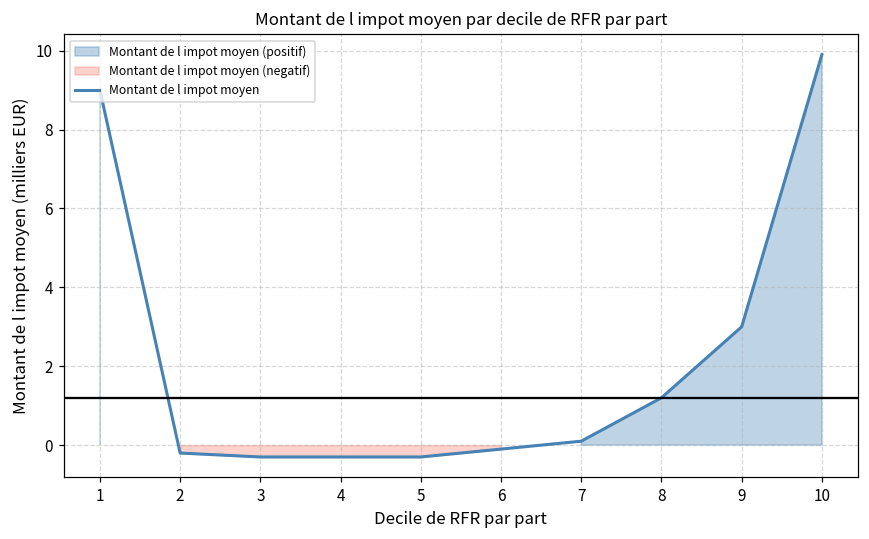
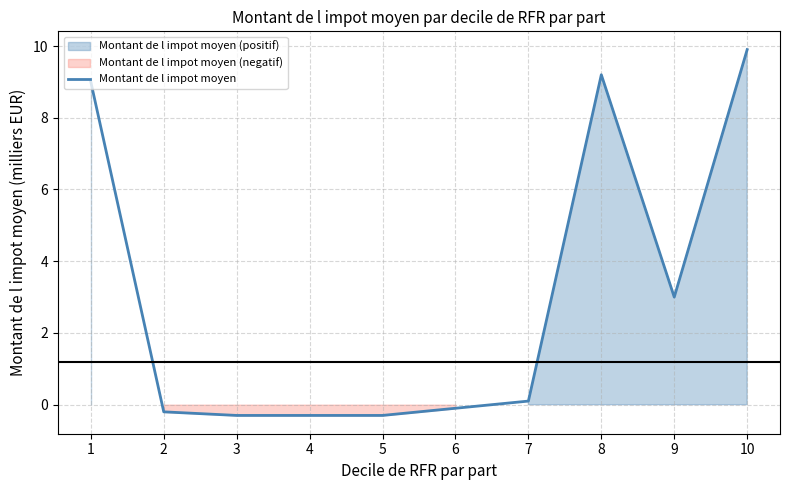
  {
    "Montant de l impot moyen": {
      "2": -0.2,
      "3": -0.3,
      "4": -0.3,
      "5": -0.3,
      "6": -0.1,
      "7": 0.1,
-     "8": 1.2,
+     "8": 9.2,
      "9": 3.0,
      "10": 9.9
    }
  }
